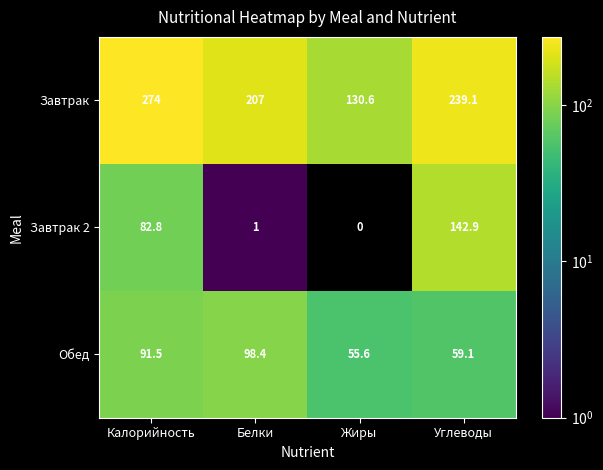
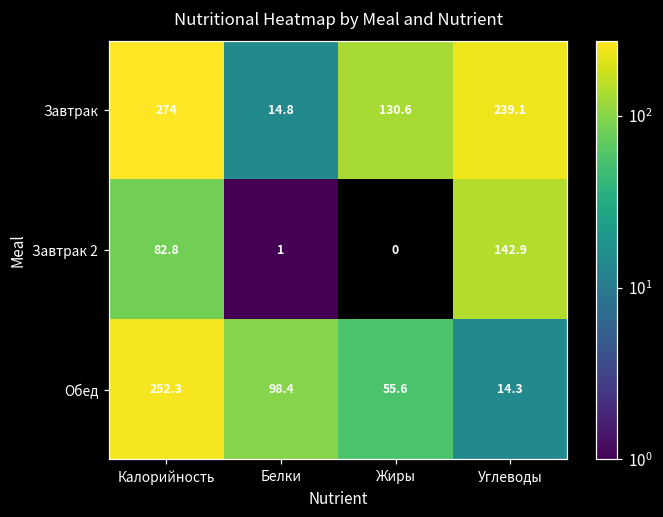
  {
    "Завтрак": {
      "Калорийность": 274,
-     "Белки": 207,
+     "Белки": 14.8,
      "Жиры": 130.6,
      "Углеводы": 239.1
    },
    "Завтрак 2": {
      "Калорийность": 82.8,
      "Белки": 1,
      "Жиры": 0,
      "Углеводы": 142.9
    },
    "Обед": {
-     "Калорийность": 91.5,
+     "Калорийность": 252.3,
      "Белки": 98.4,
      "Жиры": 55.6,
-     "Углеводы": 59.1
+     "Углеводы": 14.3
    }
  }
